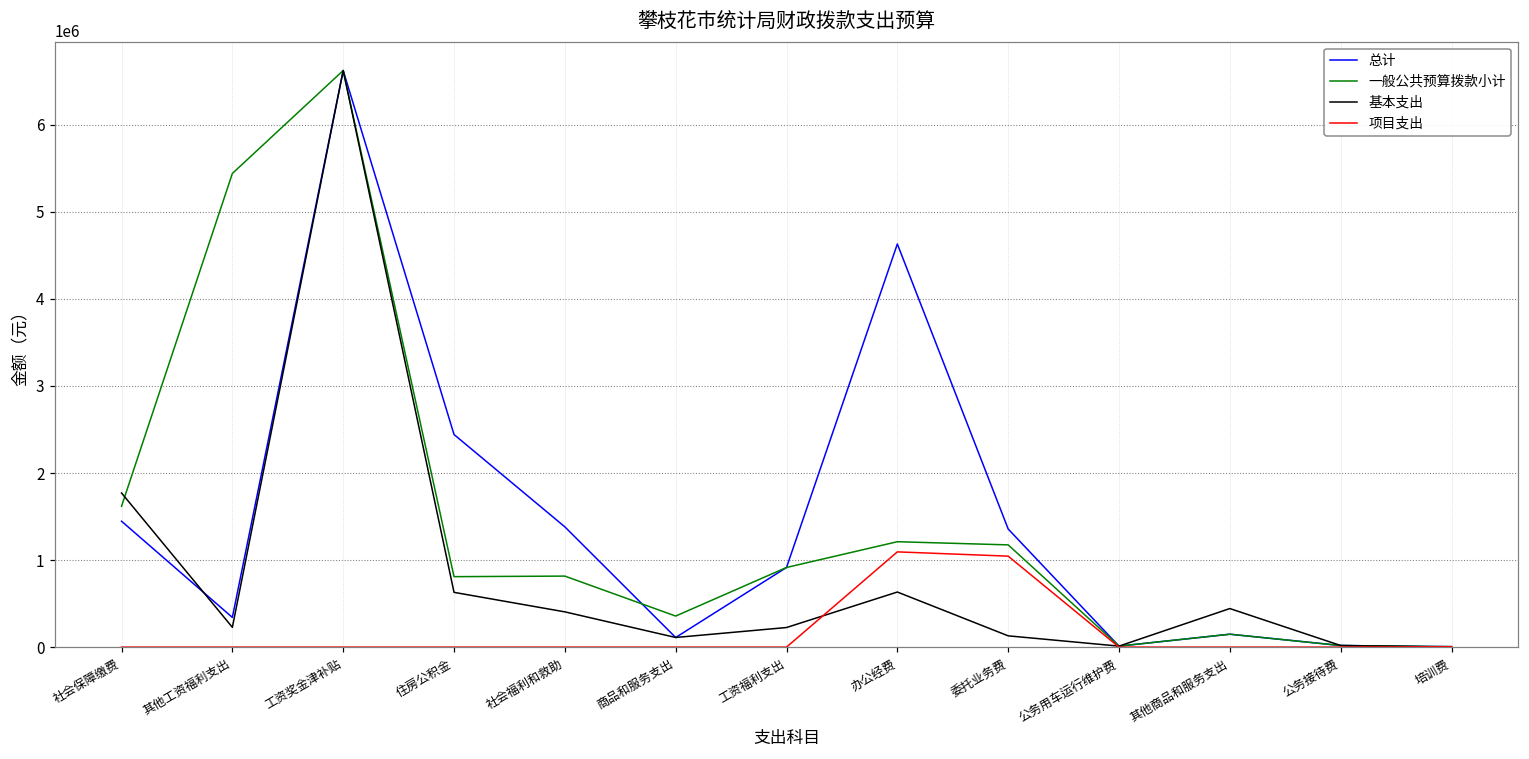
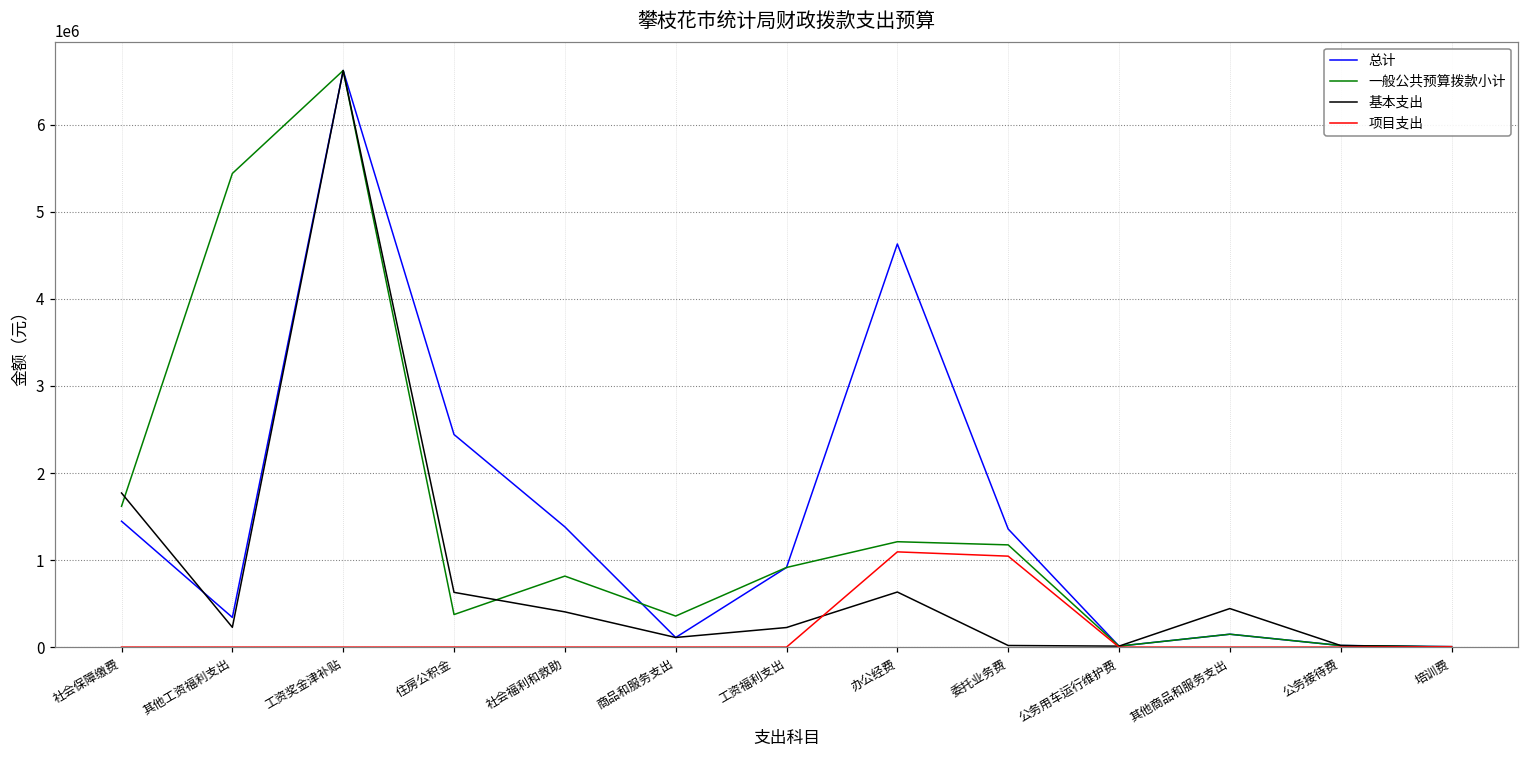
  {
    "总计": {
      "社会保障缴费": 1400000,
      "其他工资福利支出": 300000,
      "住房公积金": 2400000,
      "社会福利和救助": 1400000,
      "办公经费": 4600000,
      "委托业务费": 1400000
    },
    "一般公共预算拨款小计": {
      "社会保障缴费": 1600000,
      "其他工资福利支出": 5400000,
-     "住房公积金": 800000,
+     "住房公积金": 400000,
      "社会福利和救助": 800000,
      "商品和服务支出": 400000,
      "办公经费": 1200000,
      "委托业务费": 1200000
    },
    "基本支出": {
      "社会保障缴费": 1800000,
      "其他工资福利支出": 200000,
      "住房公积金": 600000,
      "社会福利和救助": 400000,
      "工资福利支出": 200000,
      "办公经费": 600000,
-     "委托业务费": 100000,
+     "委托业务费": 0,
      "其他商品和服务支出": 400000
    },
    "项目支出": {
      "社会保障缴费": 0,
      "其他工资福利支出": 0,
      "工资奖金津补贴": 0,
      "住房公积金": 0,
      "社会福利和救助": 0,
      "商品和服务支出": 0,
      "工资福利支出": 0,
      "办公经费": 1100000,
      "委托业务费": 1000000,
      "其他商品和服务支出": 0
    }
  }
